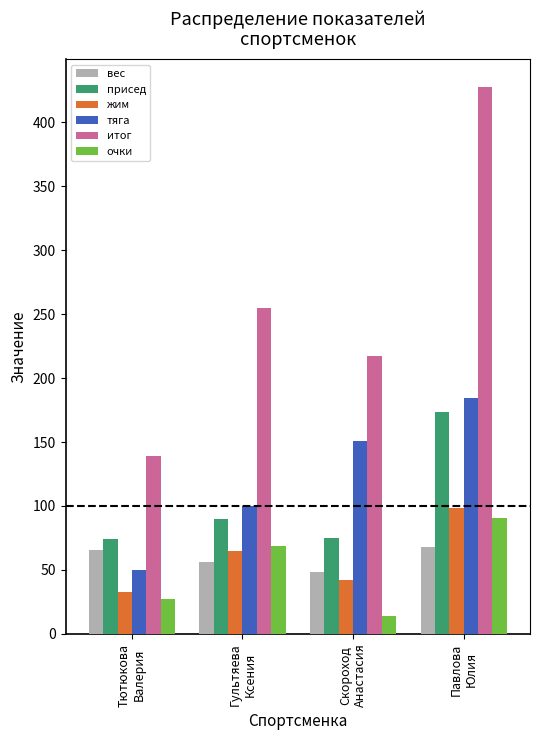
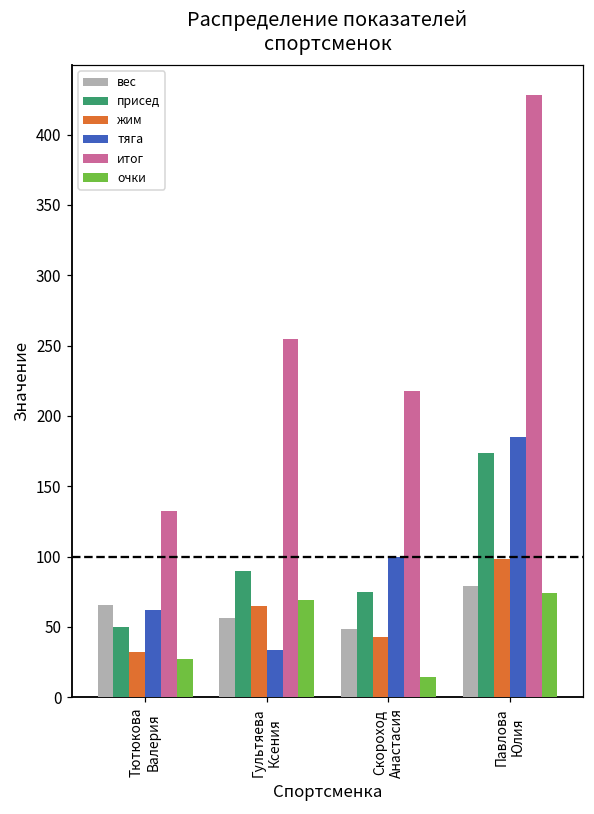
  {
    "вес": {
      "Тютюкова Валерия": 66,
      "Гультяева Ксения": 56,
      "Скороход Анастасия": 49,
-     "Павлова Юлия": 68
+     "Павлова Юлия": 79
    },
    "присед": {
-     "Тютюкова Валерия": 74,
+     "Тютюкова Валерия": 50,
      "Гультяева Ксения": 90,
      "Скороход Анастасия": 75,
      "Павлова Юлия": 174
    },
    "жим": {
      "Тютюкова Валерия": 33,
      "Гультяева Ксения": 65,
      "Скороход Анастасия": 43,
      "Павлова Юлия": 98
    },
    "тяга": {
-     "Тютюкова Валерия": 50,
-     "Гультяева Ксения": 100,
-     "Скороход Анастасия": 151,
+     "Тютюкова Валерия": 62,
+     "Гультяева Ксения": 34,
+     "Скороход Анастасия": 100,
      "Павлова Юлия": 185
    },
    "итог": {
-     "Тютюкова Валерия": 139,
+     "Тютюкова Валерия": 133,
      "Гультяева Ксения": 255,
      "Скороход Анастасия": 218,
      "Павлова Юлия": 428
    },
    "очки": {
      "Тютюкова Валерия": 27,
      "Гультяева Ксения": 69,
      "Скороход Анастасия": 14,
-     "Павлова Юлия": 91
+     "Павлова Юлия": 74
    }
  }
